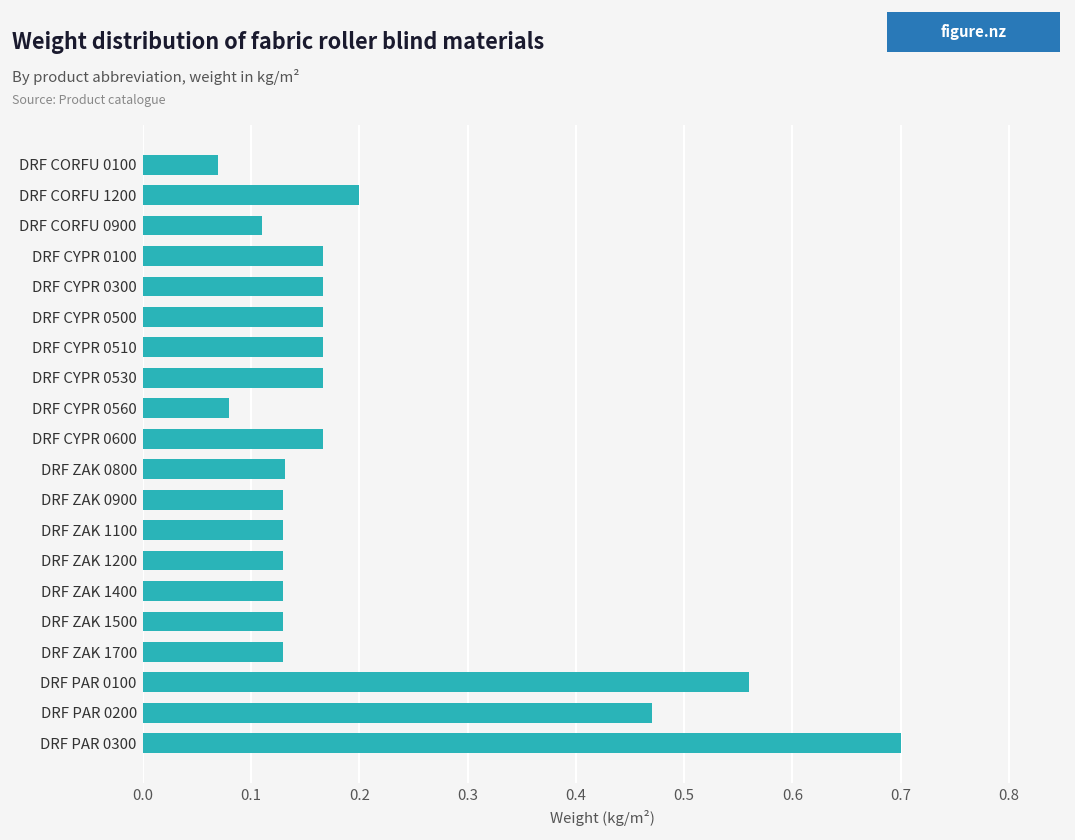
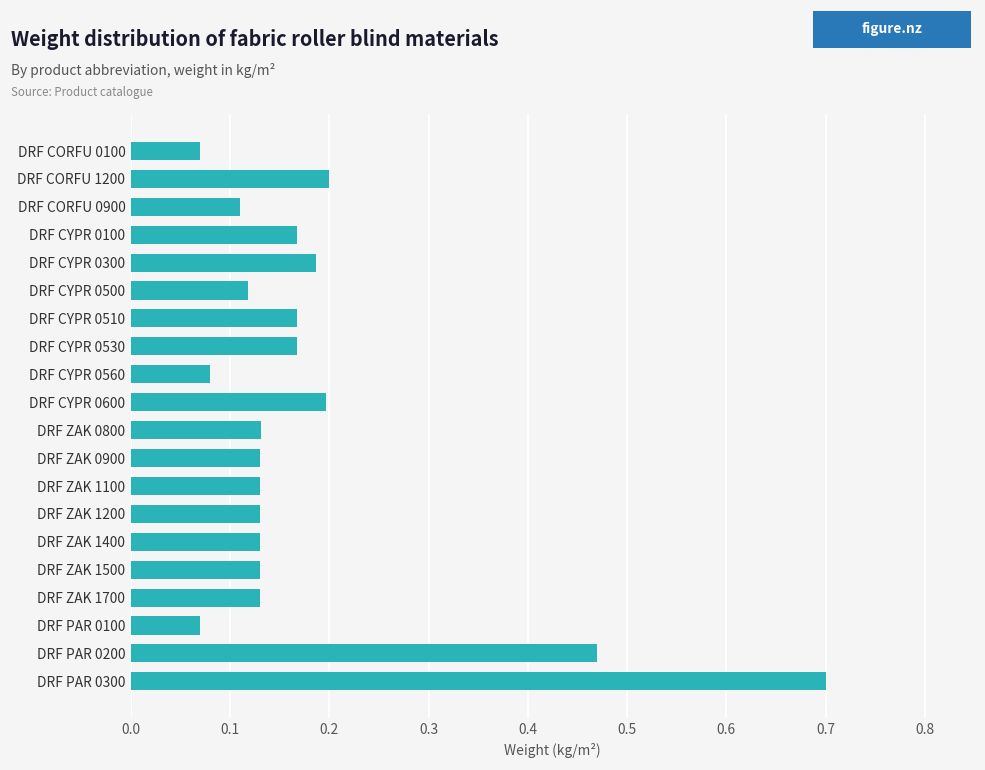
  {
    "DRF CORFU 0100": 0.07,
    "DRF CORFU 1200": 0.20,
    "DRF CORFU 0900": 0.11,
    "DRF CYPR 0100": 0.17,
-   "DRF CYPR 0300": 0.17,
-   "DRF CYPR 0500": 0.17,
+   "DRF CYPR 0300": 0.19,
+   "DRF CYPR 0500": 0.12,
    "DRF CYPR 0510": 0.17,
    "DRF CYPR 0530": 0.17,
    "DRF CYPR 0560": 0.08,
-   "DRF CYPR 0600": 0.17,
+   "DRF CYPR 0600": 0.20,
    "DRF ZAK 0800": 0.13,
    "DRF ZAK 0900": 0.13,
    "DRF ZAK 1100": 0.13,
    "DRF ZAK 1200": 0.13,
    "DRF ZAK 1400": 0.13,
    "DRF ZAK 1500": 0.13,
    "DRF ZAK 1700": 0.13,
-   "DRF PAR 0100": 0.56,
+   "DRF PAR 0100": 0.07,
    "DRF PAR 0200": 0.47,
    "DRF PAR 0300": 0.70
  }
